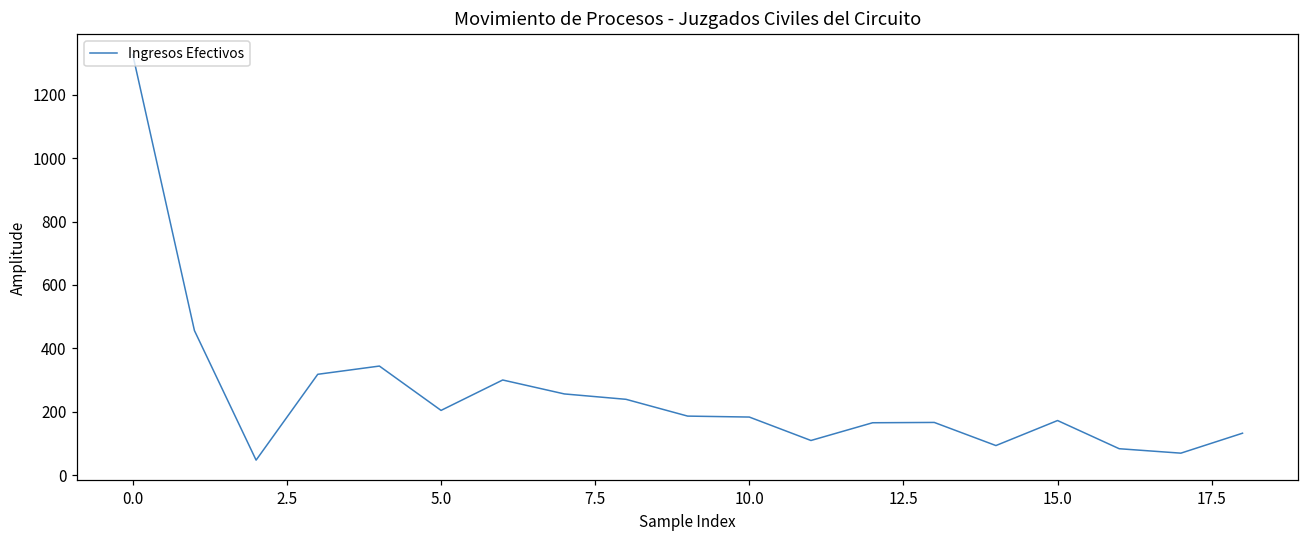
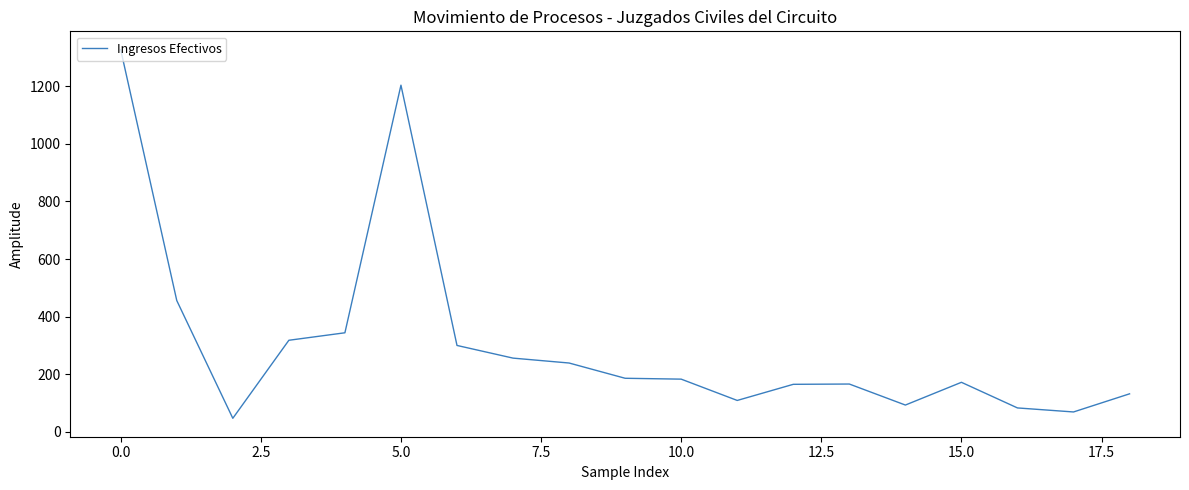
  {
-   "5.0": 200,
+   "5.0": 1200,
    "10.0": 180,
    "15.0": 170
  }
